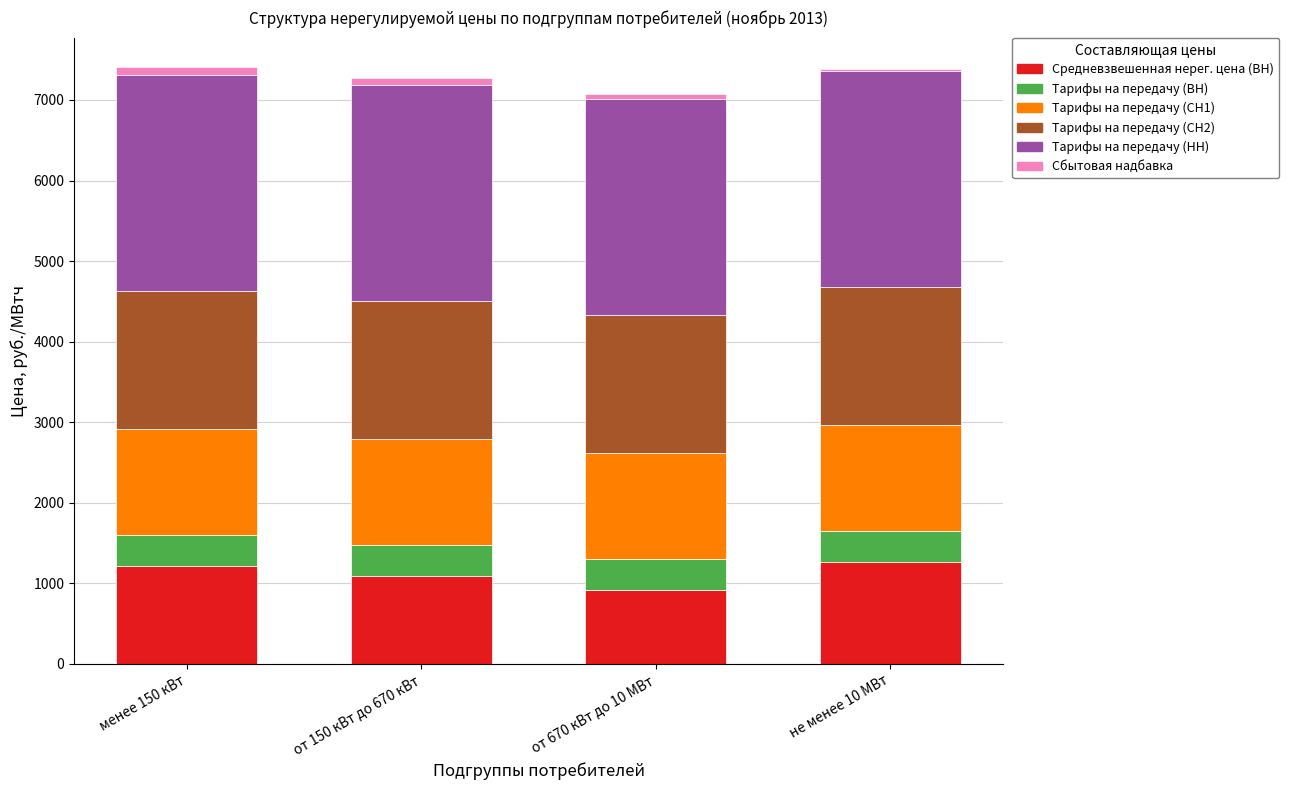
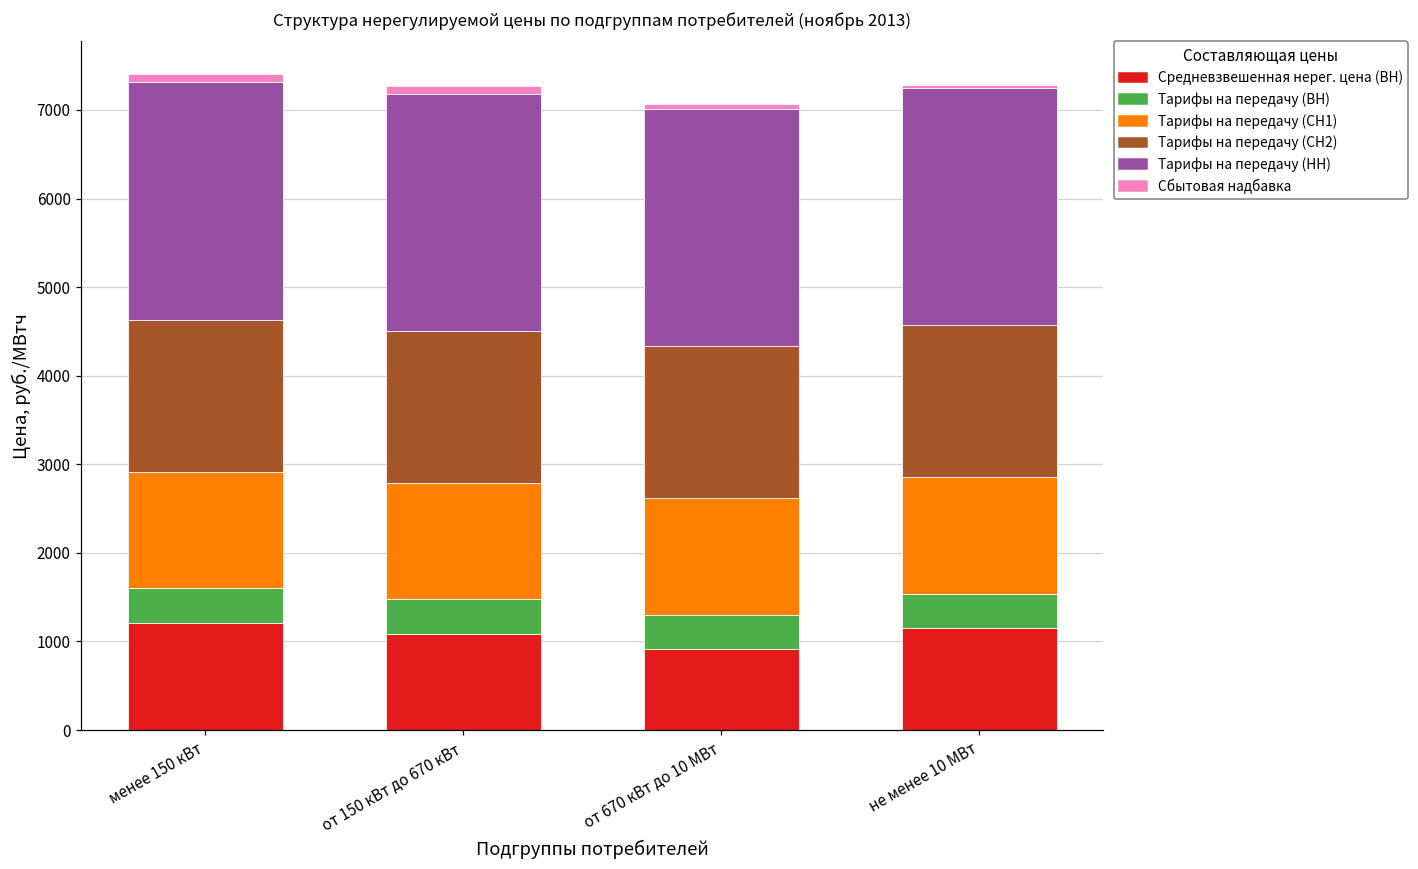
  {
    "Средневзвешенная нерег. цена (ВН)": {
      "менее 150 кВт": 1200,
      "от 150 кВт до 670 кВт": 1100,
      "от 670 кВт до 10 МВт": 900,
-     "не менее 10 МВт": 1300
+     "не менее 10 МВт": 1200
    },
    "Тарифы на передачу (ВН)": {
      "менее 150 кВт": 400,
      "от 150 кВт до 670 кВт": 400,
      "от 670 кВт до 10 МВт": 400,
      "не менее 10 МВт": 400
    },
    "Тарифы на передачу (СН1)": {
      "менее 150 кВт": 1300,
      "от 150 кВт до 670 кВт": 1300,
      "от 670 кВт до 10 МВт": 1300,
      "не менее 10 МВт": 1300
    },
    "Тарифы на передачу (СН2)": {
      "менее 150 кВт": 1700,
      "от 150 кВт до 670 кВт": 1700,
      "от 670 кВт до 10 МВт": 1700,
      "не менее 10 МВт": 1700
    },
    "Тарифы на передачу (НН)": {
      "менее 150 кВт": 2700,
      "от 150 кВт до 670 кВт": 2700,
      "от 670 кВт до 10 МВт": 2700,
      "не менее 10 МВт": 2700
    },
    "Сбытовая надбавка": {
      "менее 150 кВт": 100,
      "от 150 кВт до 670 кВт": 100,
      "от 670 кВт до 10 МВт": 100,
      "не менее 10 МВт": 0
    }
  }
